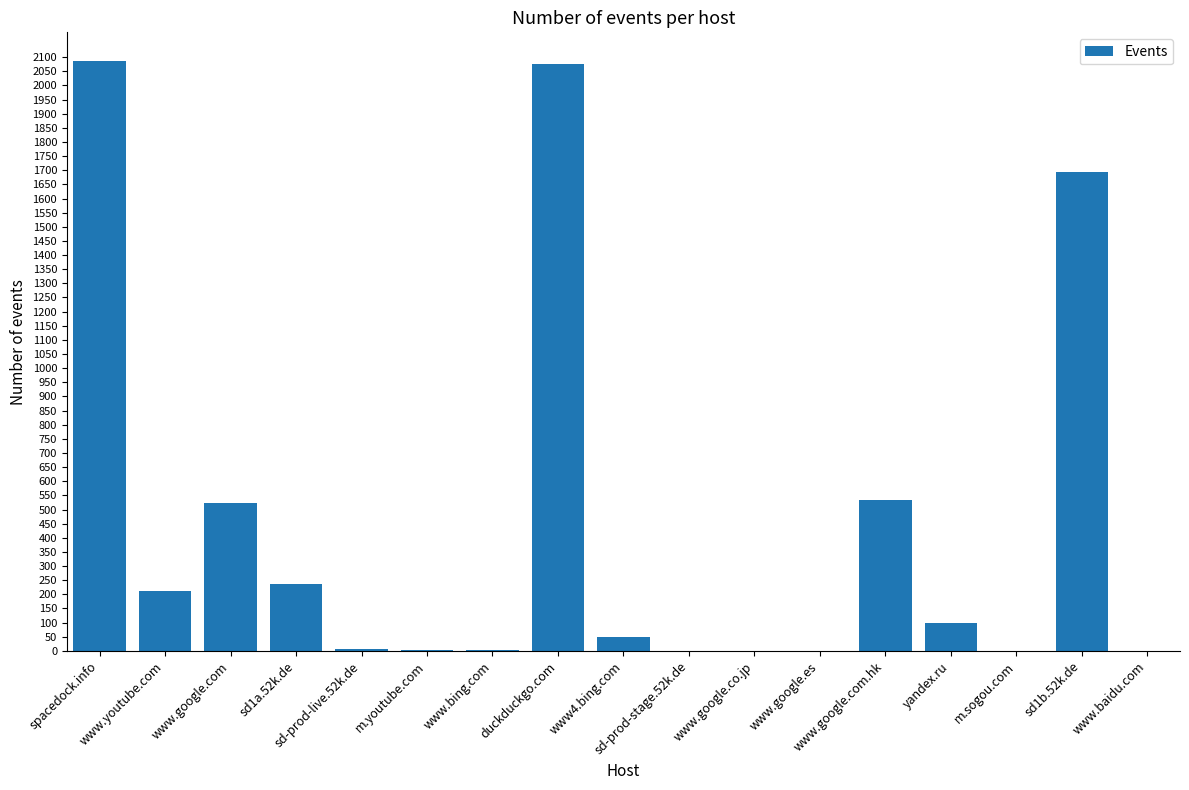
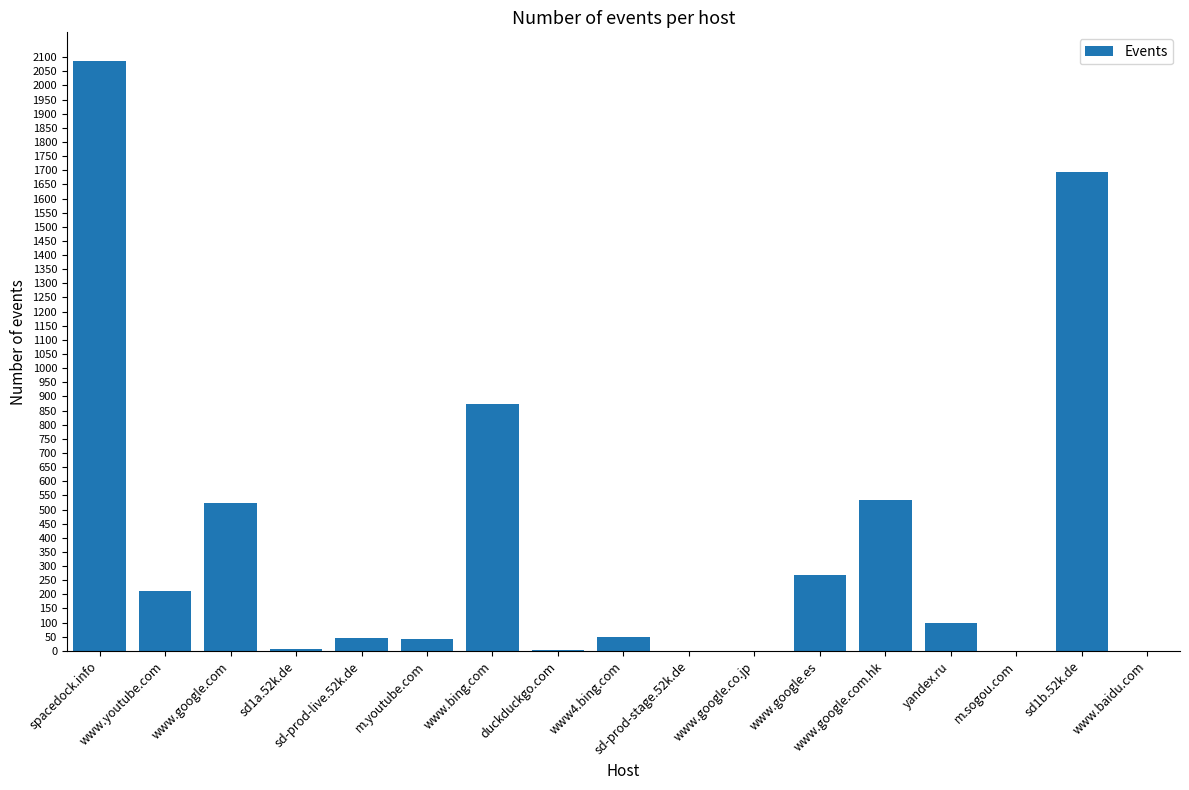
  {
    "spacedock.info": 2090,
    "www.youtube.com": 210,
    "www.google.com": 520,
-   "sd1a.52k.de": 240,
-   "sd-prod-live.52k.de": 10,
-   "m.youtube.com": 0,
-   "www.bing.com": 0,
-   "duckduckgo.com": 2080,
+   "sd1a.52k.de": 10,
+   "sd-prod-live.52k.de": 50,
+   "m.youtube.com": 40,
+   "www.bing.com": 870,
+   "duckduckgo.com": 0,
    "www4.bing.com": 50,
-   "www.google.es": 0,
+   "www.google.es": 270,
    "www.google.com.hk": 530,
    "yandex.ru": 100,
    "sd1b.52k.de": 1690
  }
